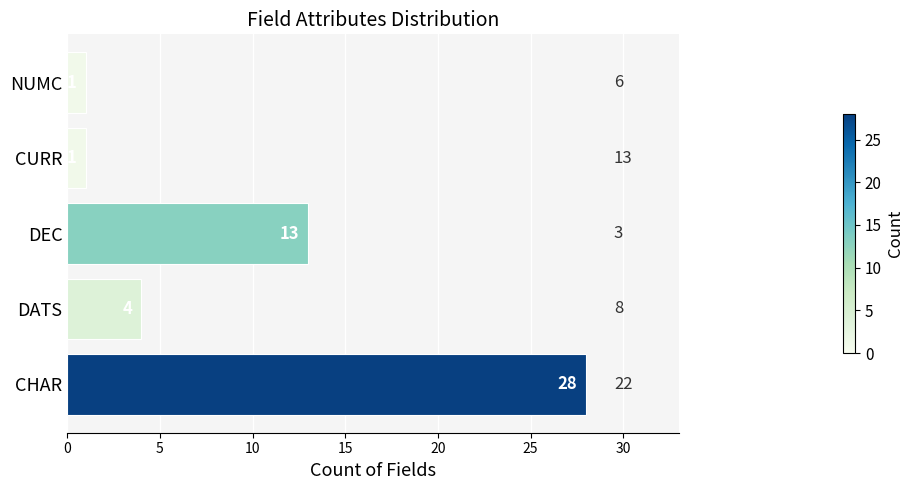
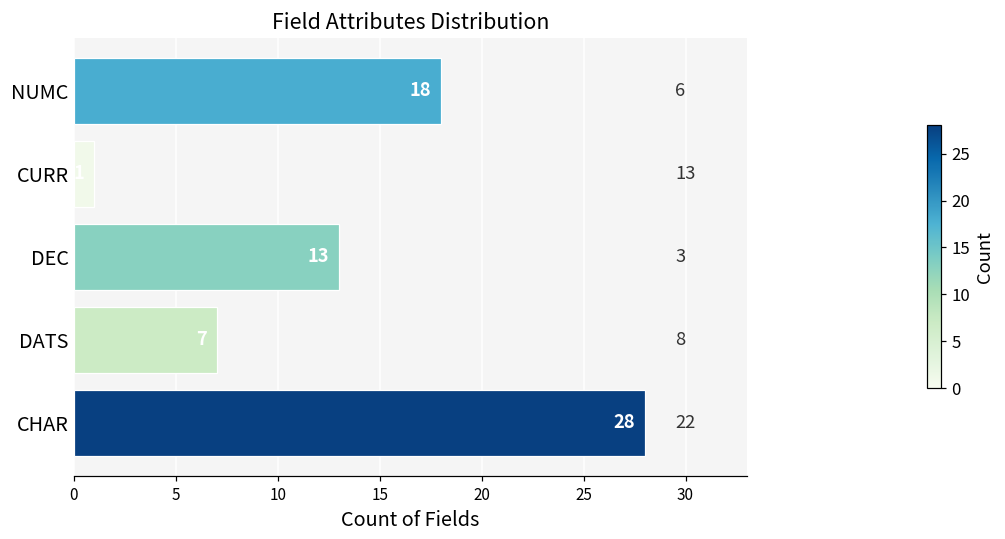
  {
-   "NUMC": 1,
+   "NUMC": 18,
    "CURR": 1,
-   "DATS": 4
+   "DATS": 7
  }
